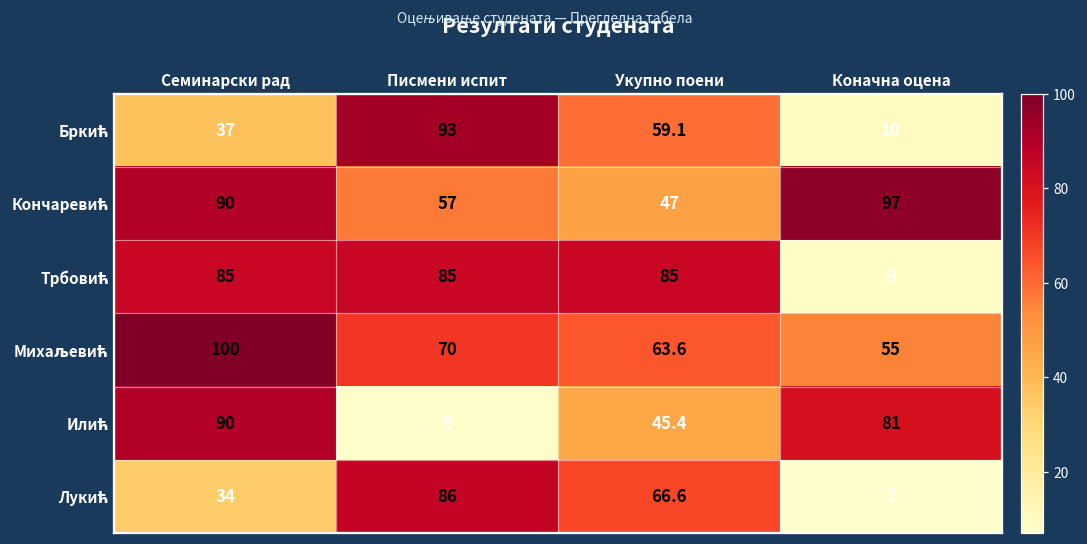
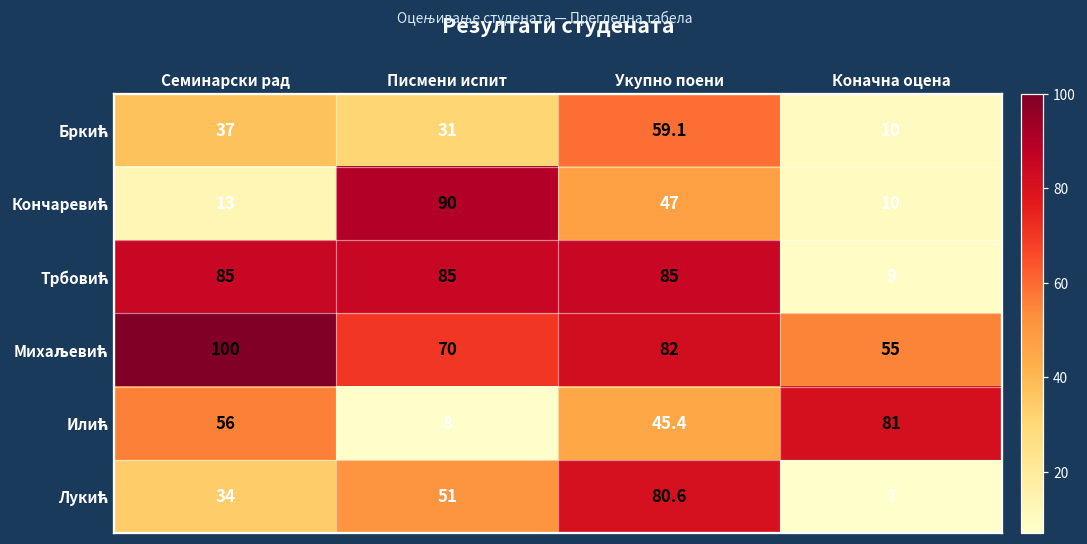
  {
    "Бркић": {
      "Семинарски рад": 37,
-     "Писмени испит": 93,
+     "Писмени испит": 31,
      "Укупно поени": 59.1,
      "Коначна оцена": 10
    },
    "Кончаревић": {
-     "Семинарски рад": 90,
-     "Писмени испит": 57,
+     "Семинарски рад": 13,
+     "Писмени испит": 90,
      "Укупно поени": 47,
-     "Коначна оцена": 97
+     "Коначна оцена": 10
    },
    "Трбовић": {
      "Семинарски рад": 85,
      "Писмени испит": 85,
      "Укупно поени": 85,
      "Коначна оцена": 9
    },
    "Михаљевић": {
      "Семинарски рад": 100,
      "Писмени испит": 70,
-     "Укупно поени": 63.6,
+     "Укупно поени": 82,
      "Коначна оцена": 55
    },
    "Илић": {
-     "Семинарски рад": 90,
+     "Семинарски рад": 56,
      "Писмени испит": 8,
      "Укупно поени": 45.4,
      "Коначна оцена": 81
    },
    "Лукић": {
      "Семинарски рад": 34,
-     "Писмени испит": 86,
-     "Укупно поени": 66.6,
+     "Писмени испит": 51,
+     "Укупно поени": 80.6,
      "Коначна оцена": 7
    }
  }
